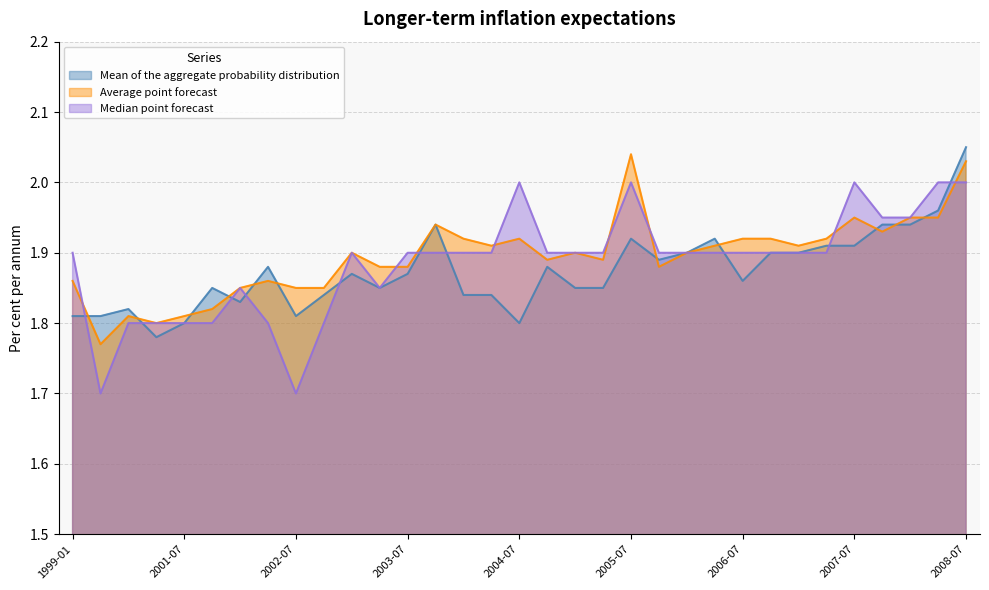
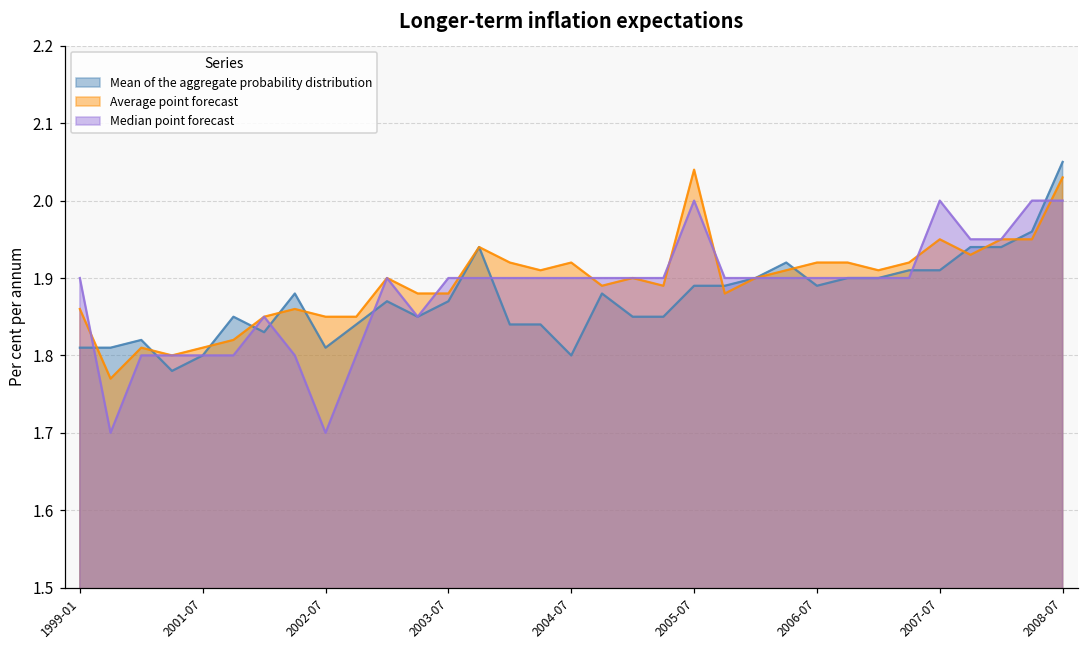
  {
    "Mean of the aggregate probability distribution": {
      "1999-01": 1.81,
      "2002-07": 1.81,
      "2003-07": 1.87,
      "2004-07": 1.80,
-     "2005-07": 1.92,
-     "2006-07": 1.86,
+     "2005-07": 1.89,
+     "2006-07": 1.89,
      "2007-07": 1.91,
      "2008-07": 2.05
    },
    "Average point forecast": {
      "1999-01": 1.86,
      "2001-07": 1.81,
      "2002-07": 1.85,
      "2003-07": 1.88,
      "2004-07": 1.92,
      "2005-07": 2.04,
      "2006-07": 1.92,
      "2007-07": 1.95,
      "2008-07": 2.03
    },
    "Median point forecast": {
      "1999-01": 1.9,
      "2002-07": 1.7,
      "2003-07": 1.9,
-     "2004-07": 2.0,
+     "2004-07": 1.9,
      "2005-07": 2.0,
      "2006-07": 1.9,
      "2007-07": 2.0,
      "2008-07": 2.0
    }
  }
